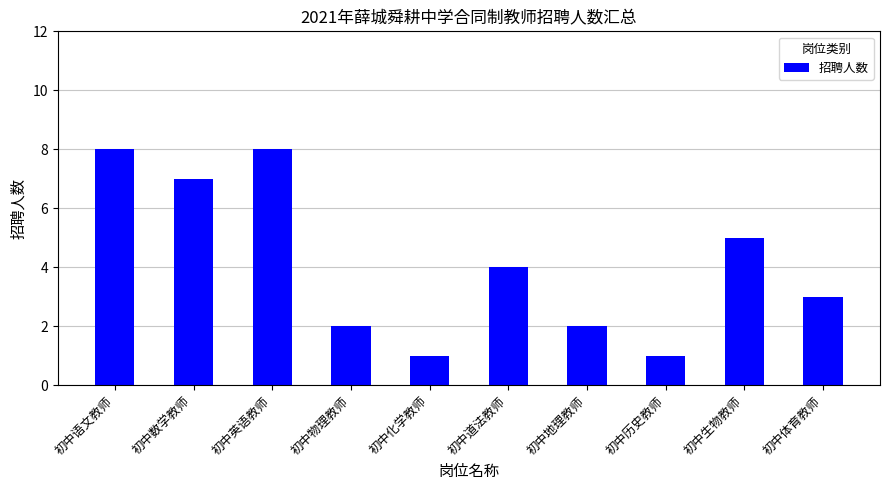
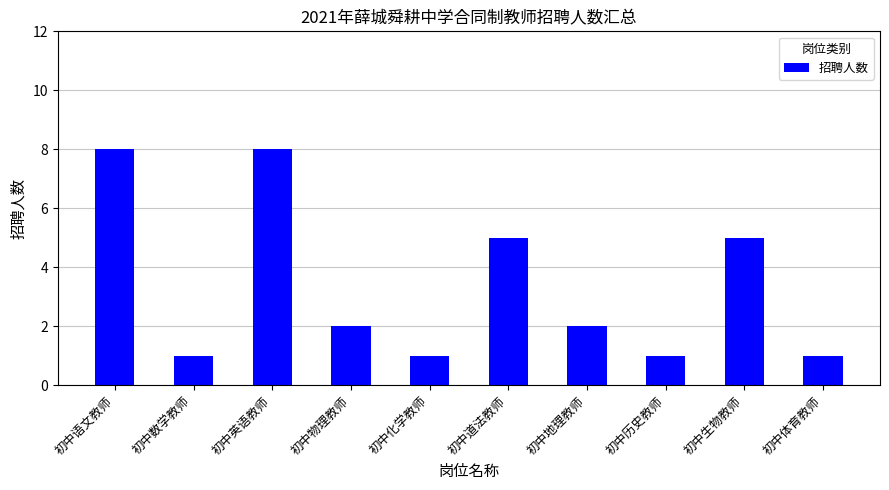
  {
    "初中语文教师": 8,
-   "初中数学教师": 7,
+   "初中数学教师": 1,
    "初中英语教师": 8,
    "初中物理教师": 2,
    "初中化学教师": 1,
-   "初中道法教师": 4,
+   "初中道法教师": 5,
    "初中地理教师": 2,
    "初中历史教师": 1,
    "初中生物教师": 5,
-   "初中体育教师": 3
+   "初中体育教师": 1
  }
